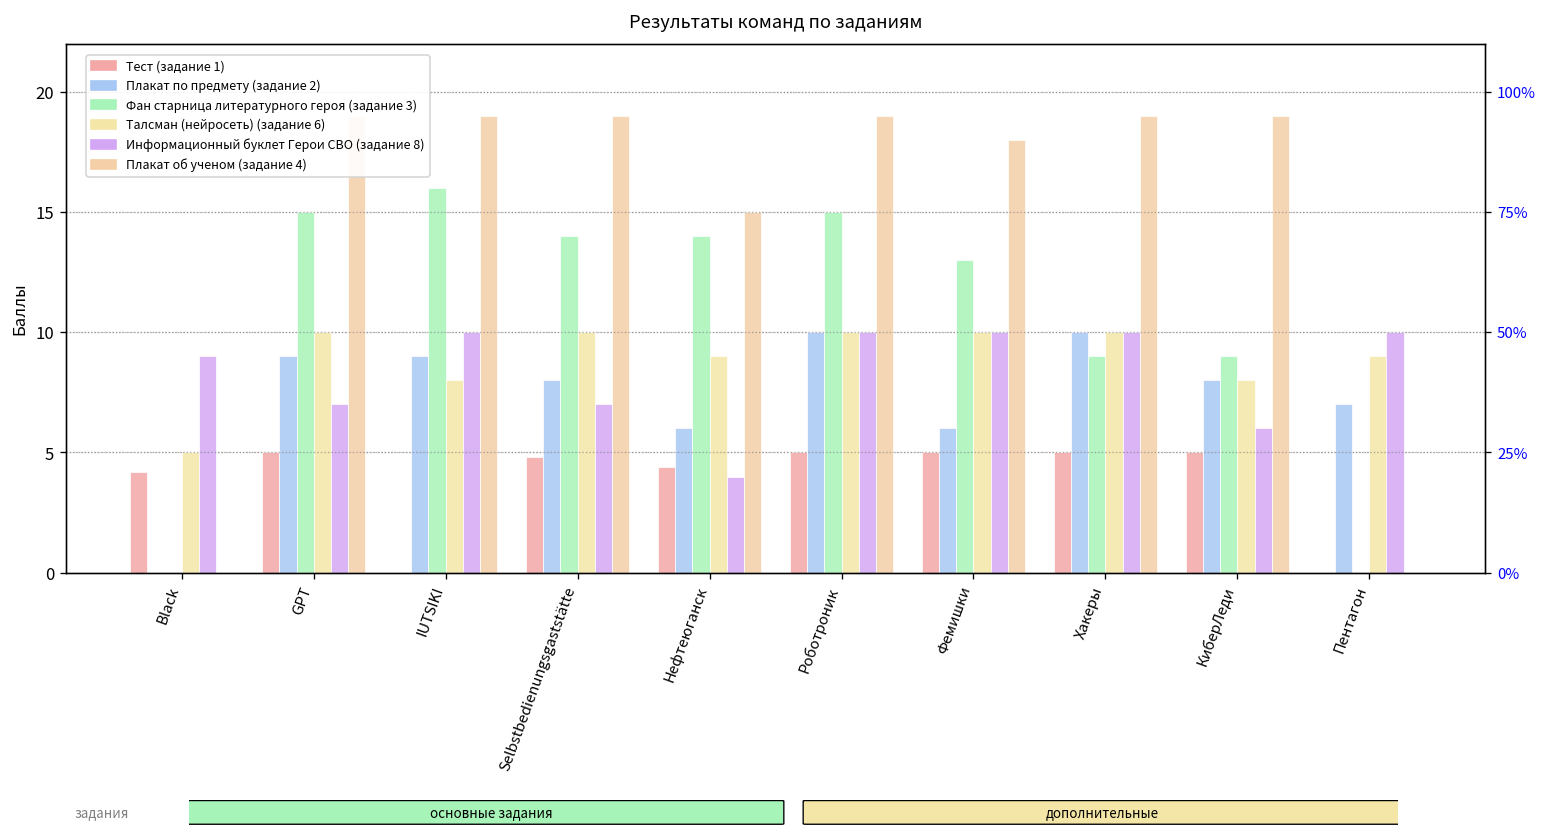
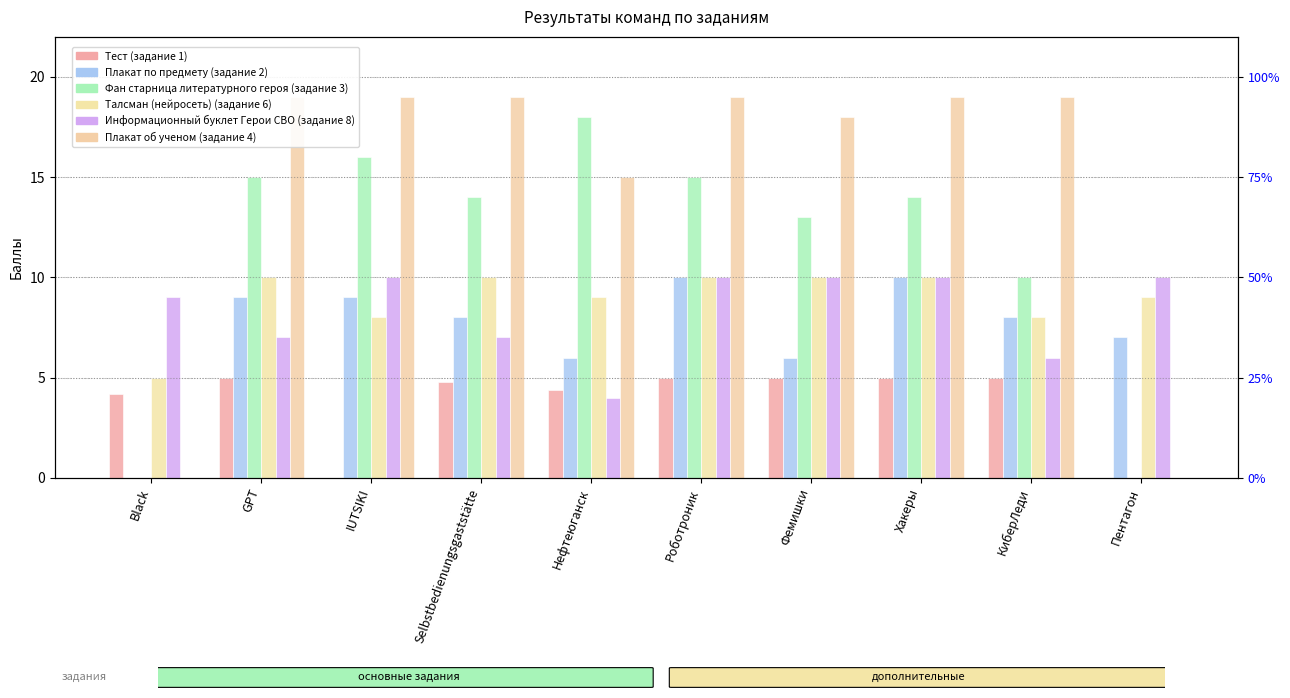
  {
    "Фан старница литературного героя (задание 3)": {
      "Black": 0,
      "GPT": 15,
      "IUTSIKI": 16,
      "Selbstbedienungsgaststätte": 14,
-     "Нефтеюганск": 14,
+     "Нефтеюганск": 18,
      "Роботроник": 15,
      "Фемишки": 13,
-     "Хакеры": 9,
-     "КиберЛеди": 9,
+     "Хакеры": 14,
+     "КиберЛеди": 10,
      "Пентагон": 0
    }
  }
